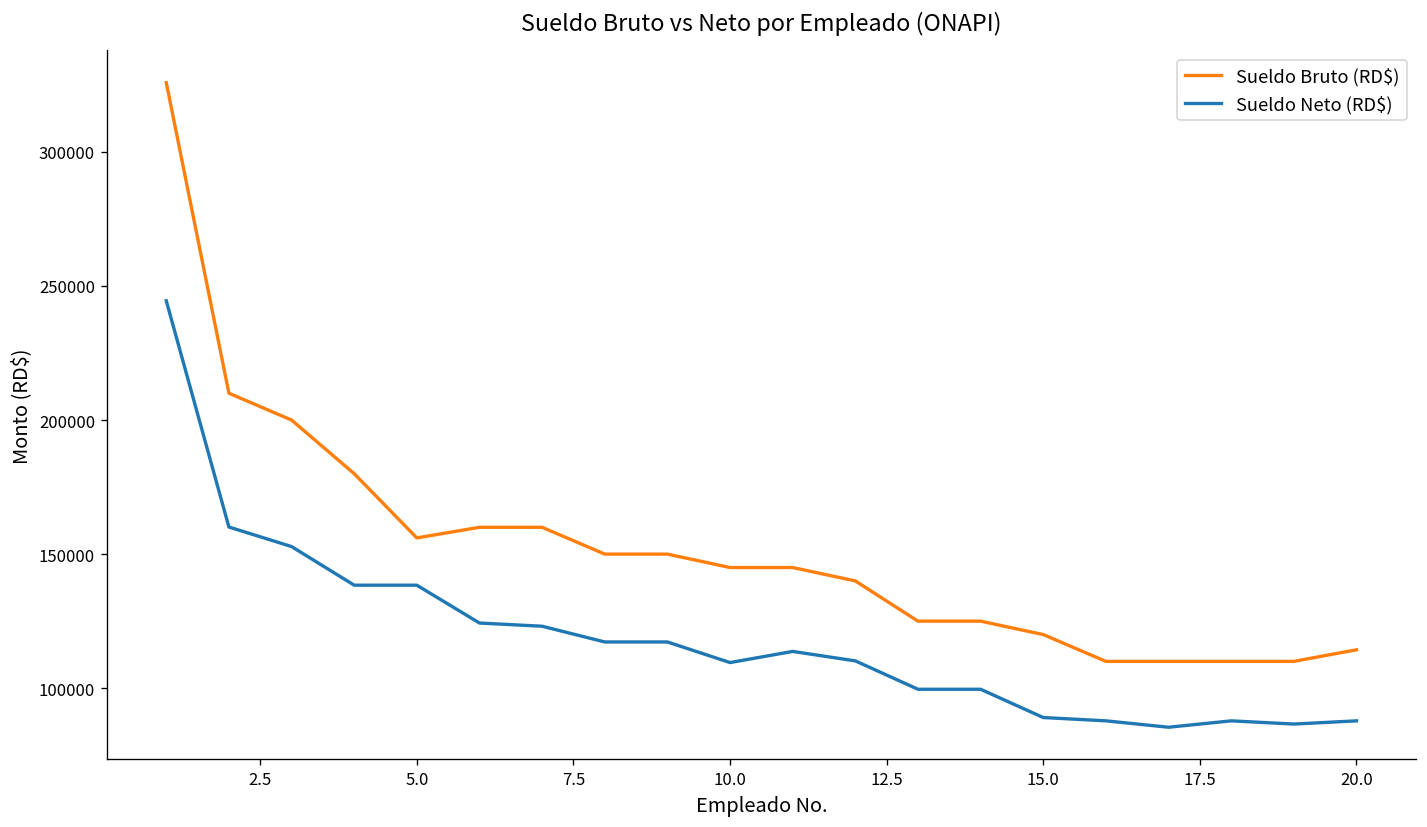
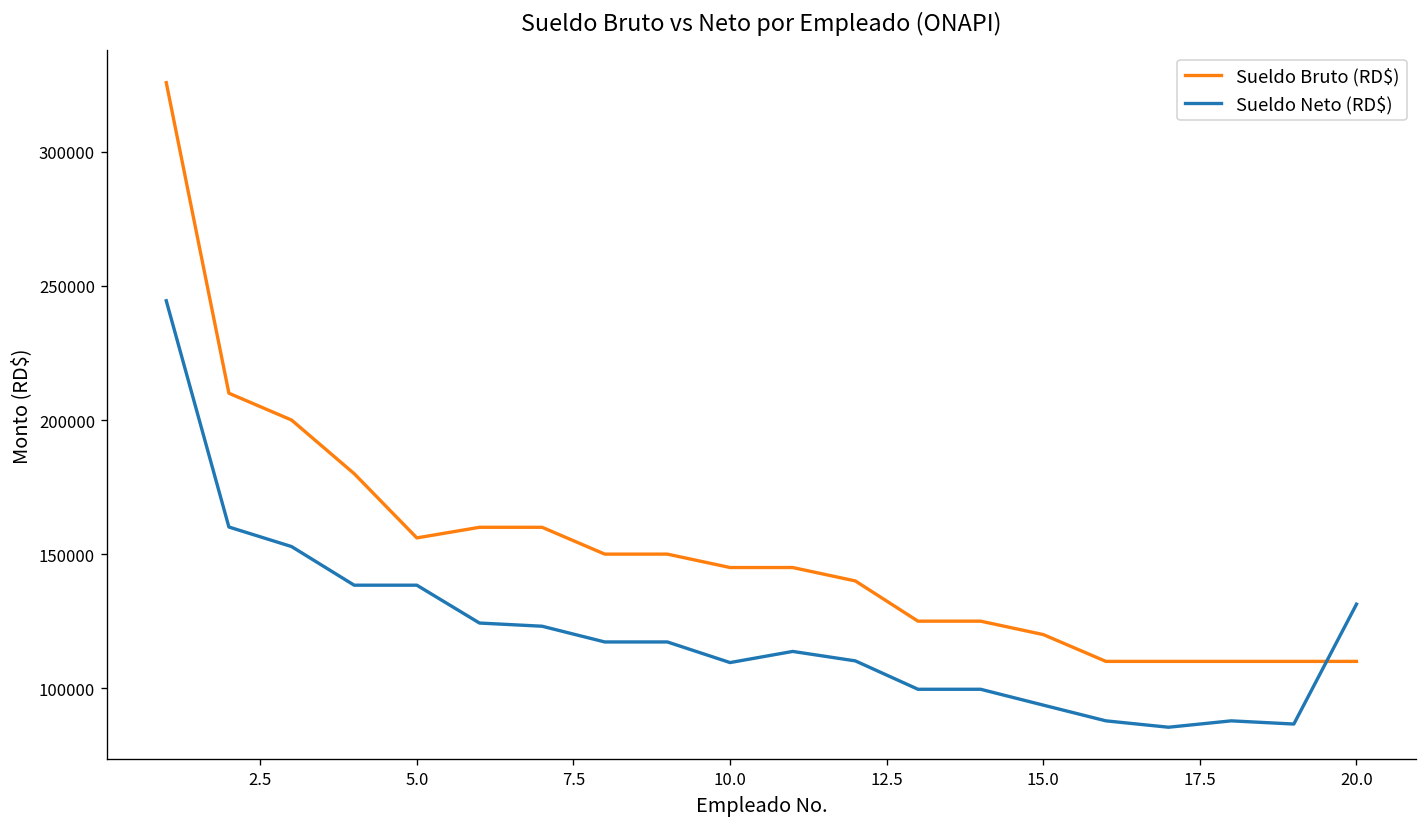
  {
    "Sueldo Bruto (RD$)": {
      "5.0": 156000,
      "10.0": 145000,
      "15.0": 120000,
-     "20.0": 114000
+     "20.0": 110000
    },
    "Sueldo Neto (RD$)": {
      "5.0": 138000,
      "10.0": 110000,
-     "15.0": 89000,
-     "20.0": 88000
+     "15.0": 94000,
+     "20.0": 131000
    }
  }
